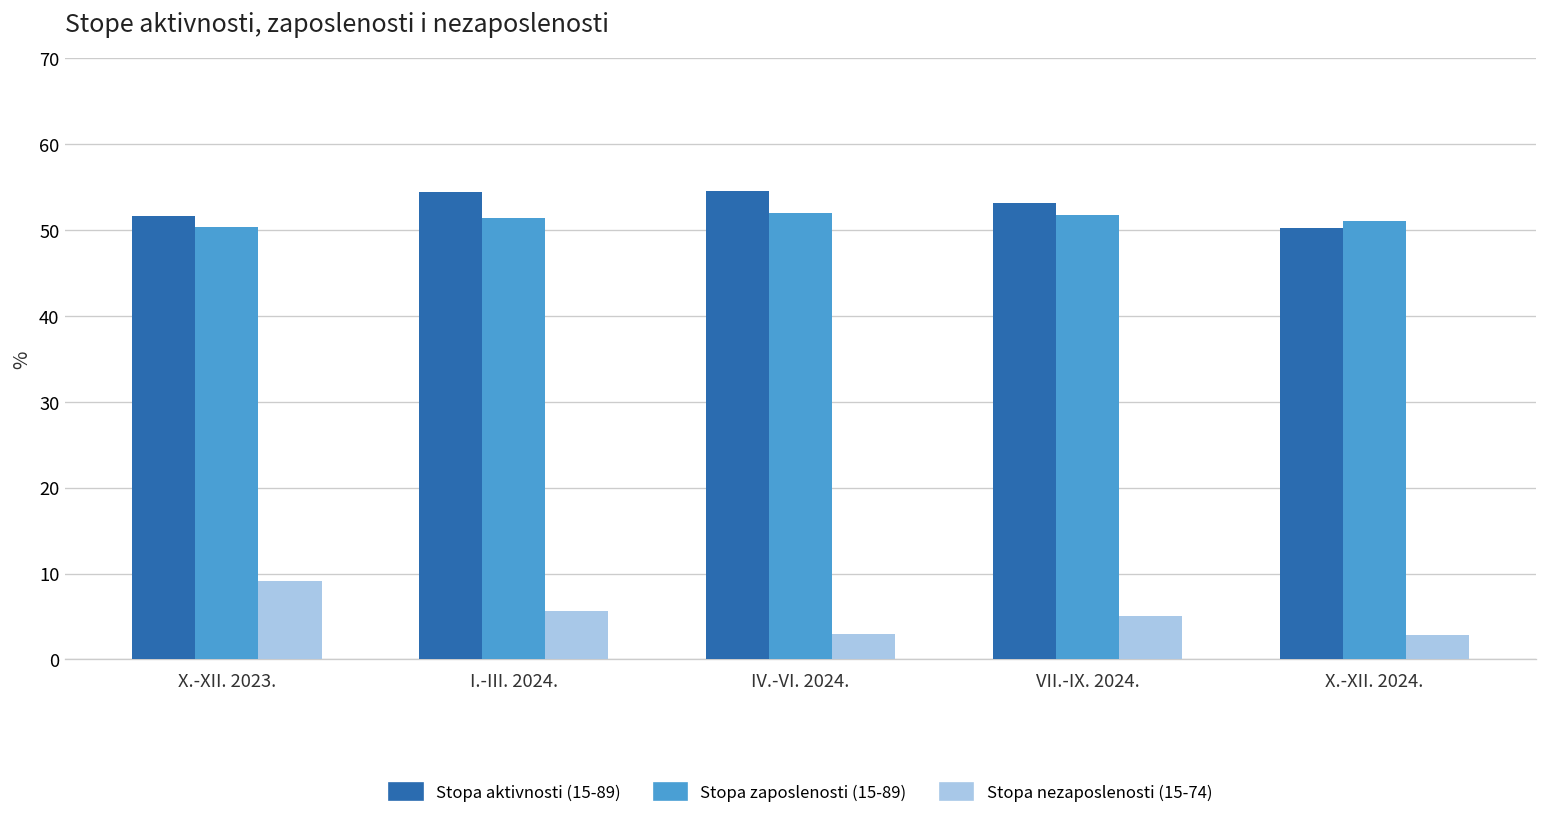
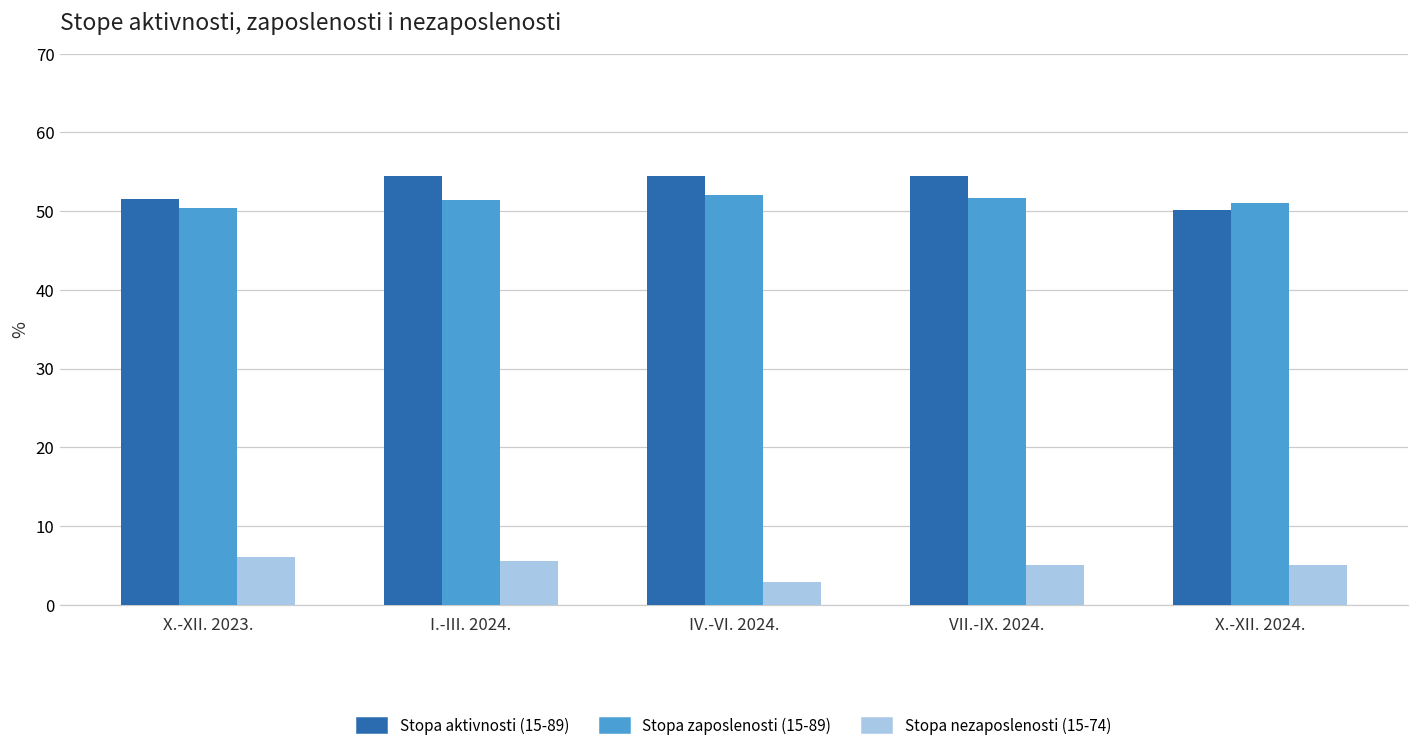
  {
    "Stopa aktivnosti (15-89)": {
      "X.-XII. 2023.": 52,
      "I.-III. 2024.": 54,
      "IV.-VI. 2024.": 55,
-     "VII.-IX. 2024.": 53,
+     "VII.-IX. 2024.": 54,
      "X.-XII. 2024.": 50
    },
    "Stopa zaposlenosti (15-89)": {
      "X.-XII. 2023.": 50,
      "I.-III. 2024.": 51,
      "IV.-VI. 2024.": 52,
      "VII.-IX. 2024.": 52,
      "X.-XII. 2024.": 51
    },
    "Stopa nezaposlenosti (15-74)": {
-     "X.-XII. 2023.": 9,
+     "X.-XII. 2023.": 6,
      "I.-III. 2024.": 6,
      "IV.-VI. 2024.": 3,
      "VII.-IX. 2024.": 5,
-     "X.-XII. 2024.": 3
+     "X.-XII. 2024.": 5
    }
  }
